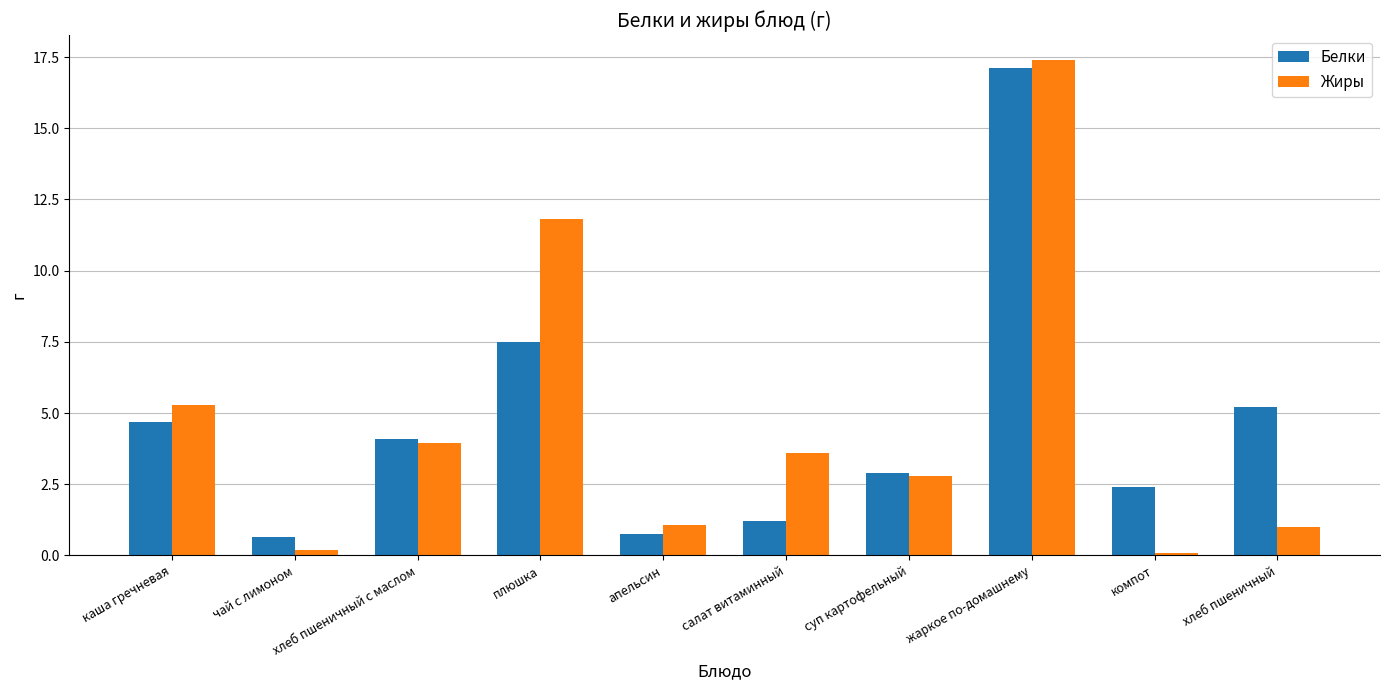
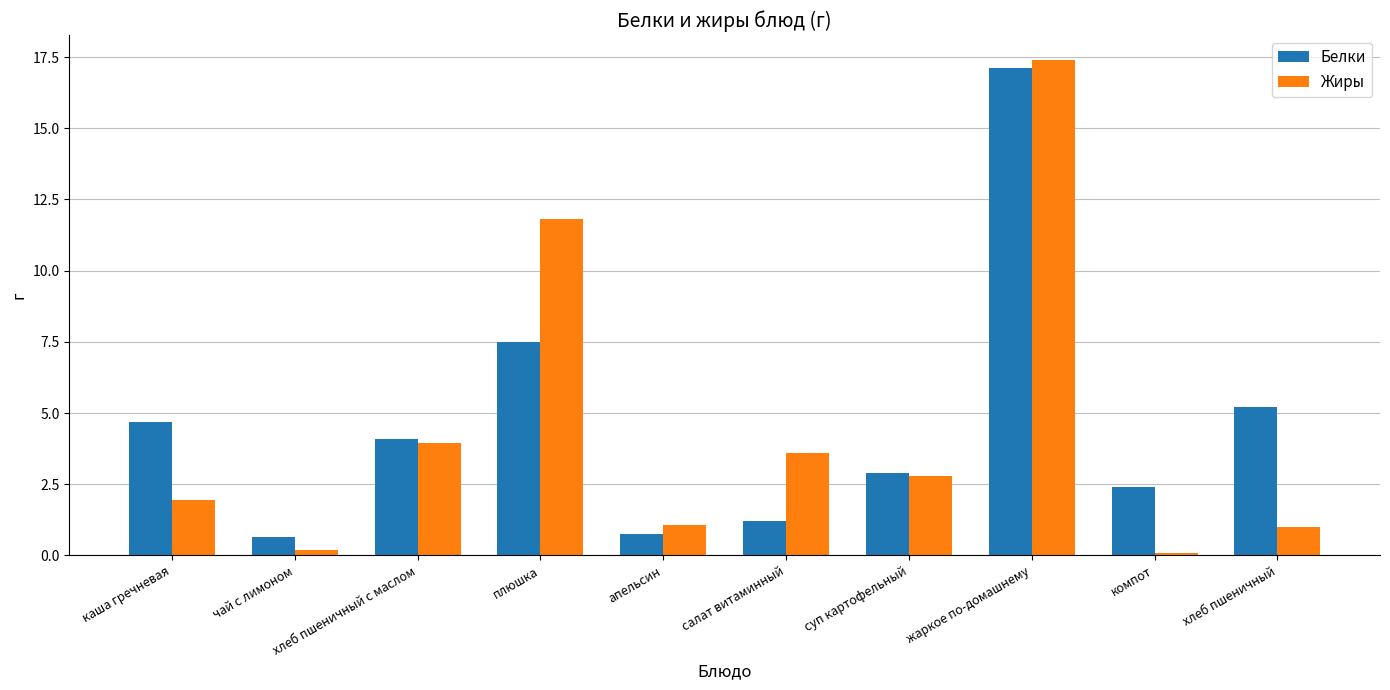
  {
    "Белки": {
      "каша гречневая": 4.7,
      "чай с лимоном": 0.6,
      "хлеб пшеничный с маслом": 4.1,
      "плюшка": 7.5,
      "апельсин": 0.8,
      "салат витаминный": 1.2,
      "суп картофельный": 2.9,
      "жаркое по-домашнему": 17.1,
      "компот": 2.4,
      "хлеб пшеничный": 5.2
    },
    "Жиры": {
-     "каша гречневая": 5.3,
+     "каша гречневая": 2.0,
      "чай с лимоном": 0.2,
      "хлеб пшеничный с маслом": 3.9,
      "плюшка": 11.8,
      "апельсин": 1.1,
      "салат витаминный": 3.6,
      "суп картофельный": 2.8,
      "жаркое по-домашнему": 17.4,
      "компот": 0.1,
      "хлеб пшеничный": 1.0
    }
  }
